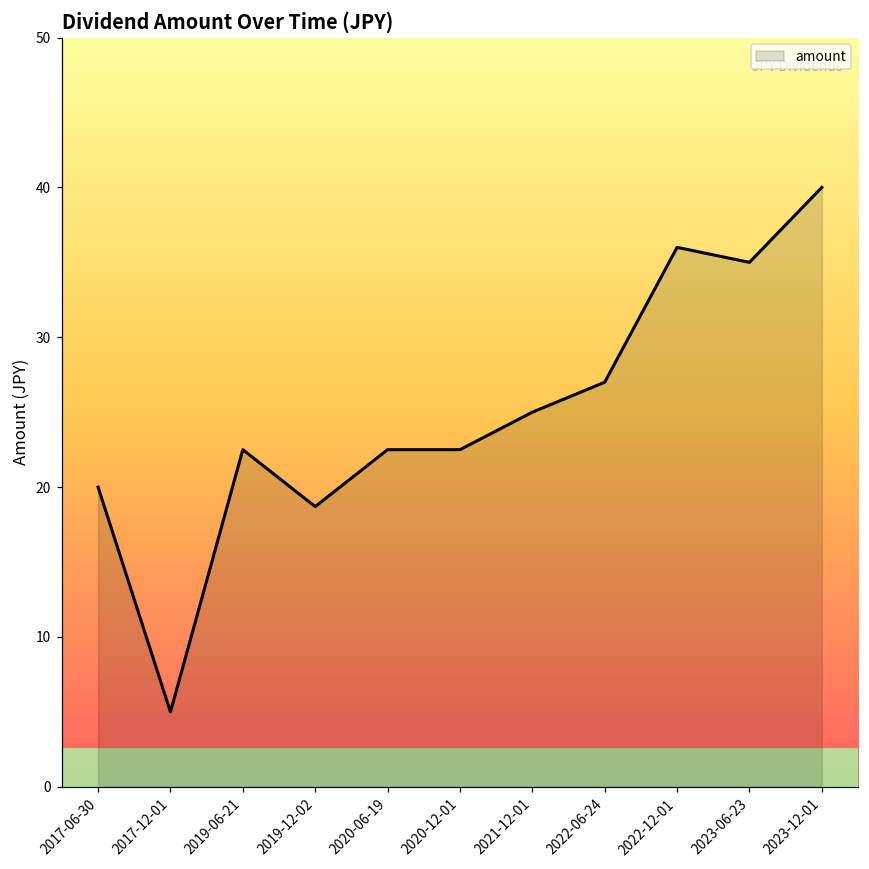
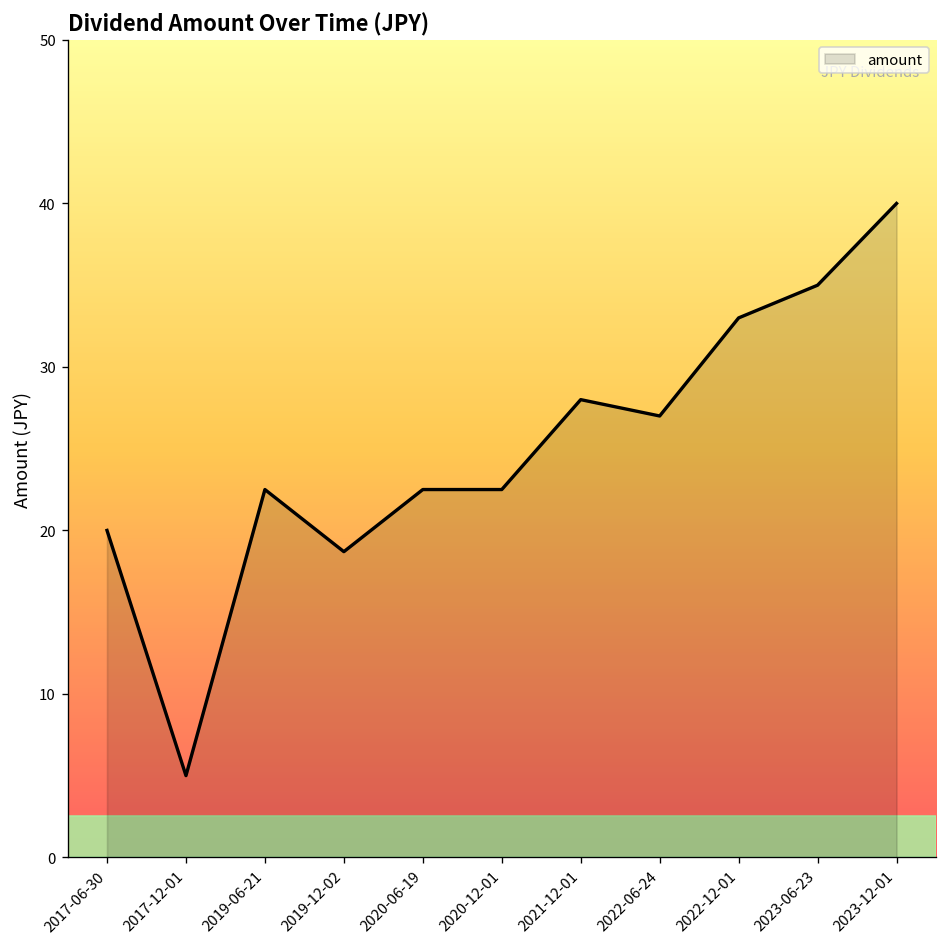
  {
    "2017-06-30": 20,
    "2017-12-01": 5,
    "2019-06-21": 22.5,
    "2019-12-02": 18.7,
    "2020-06-19": 22.5,
    "2020-12-01": 22.5,
-   "2021-12-01": 25,
+   "2021-12-01": 28,
    "2022-06-24": 27,
-   "2022-12-01": 36,
+   "2022-12-01": 33,
    "2023-06-23": 35,
    "2023-12-01": 40
  }
